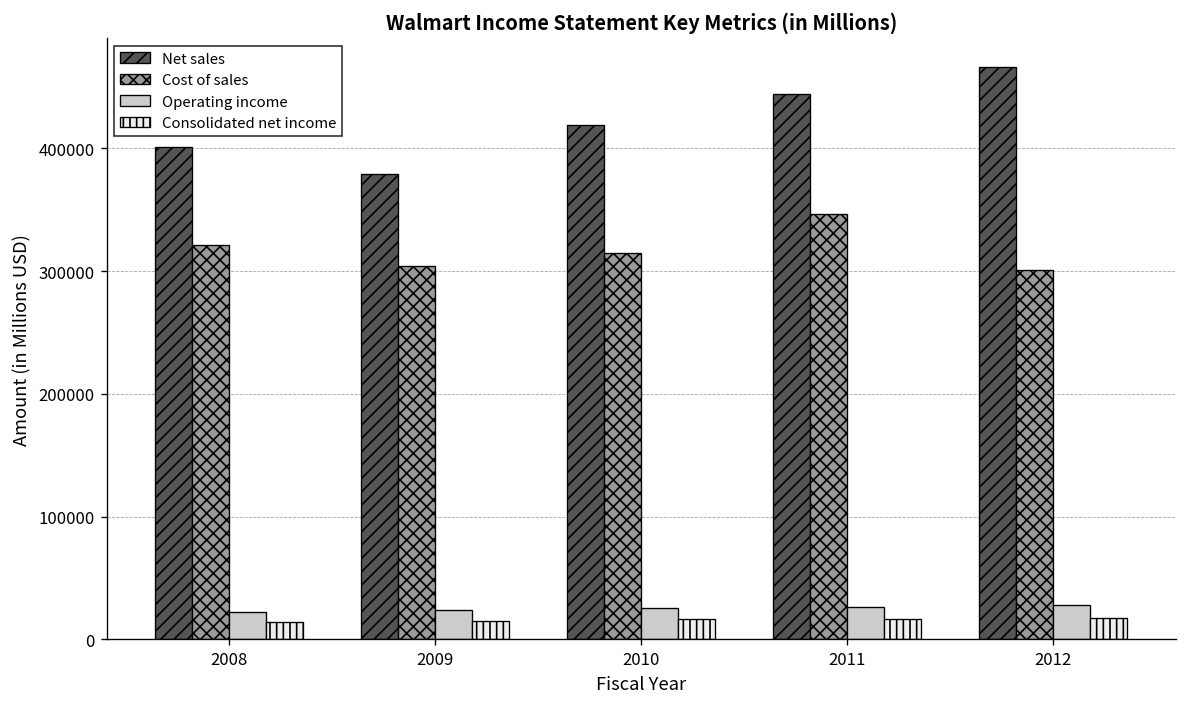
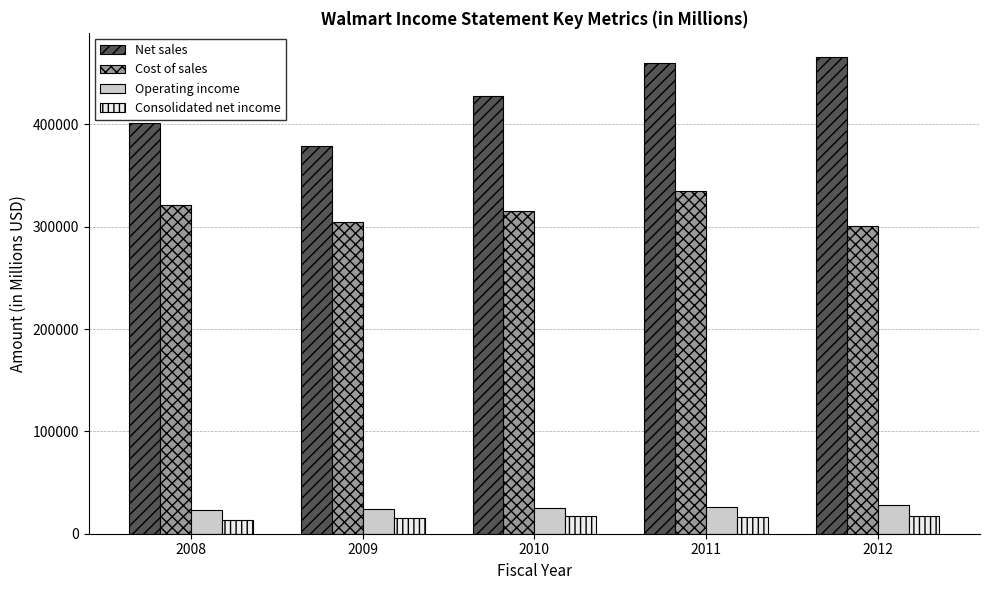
  {
    "Net sales": {
      "2008": 401000,
      "2009": 379000,
-     "2010": 419000,
-     "2011": 444000,
+     "2010": 428000,
+     "2011": 460000,
      "2012": 466000
    },
    "Cost of sales": {
      "2008": 321000,
      "2009": 304000,
      "2010": 315000,
-     "2011": 346000,
+     "2011": 335000,
      "2012": 301000
    }
  }
